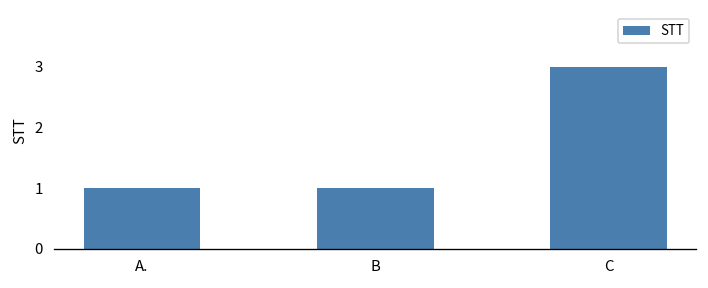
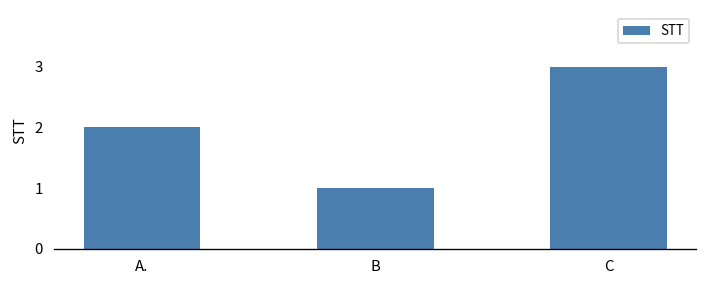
  {
-   "A.": 1,
+   "A.": 2,
    "B": 1,
    "C": 3
  }
